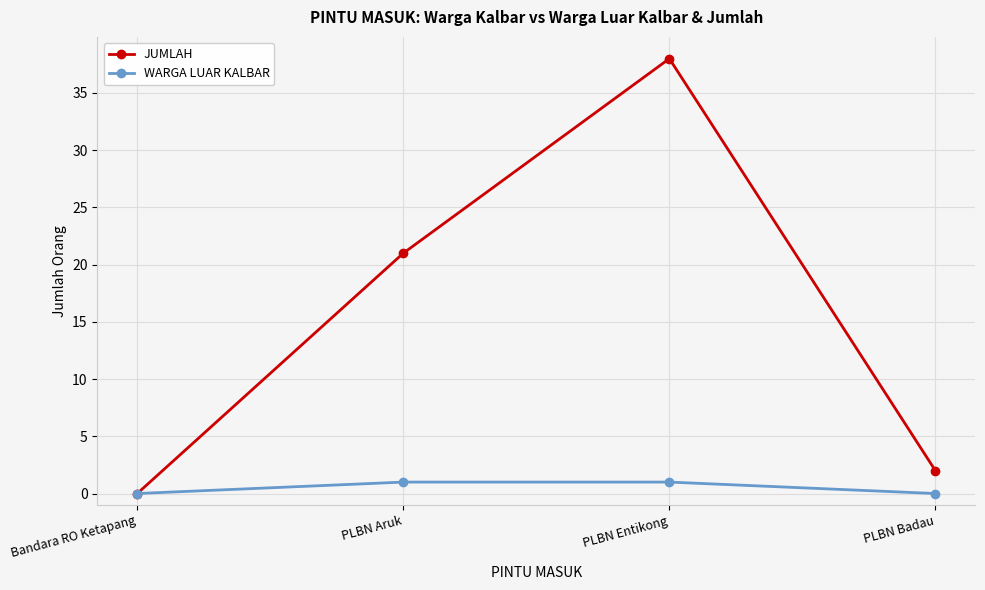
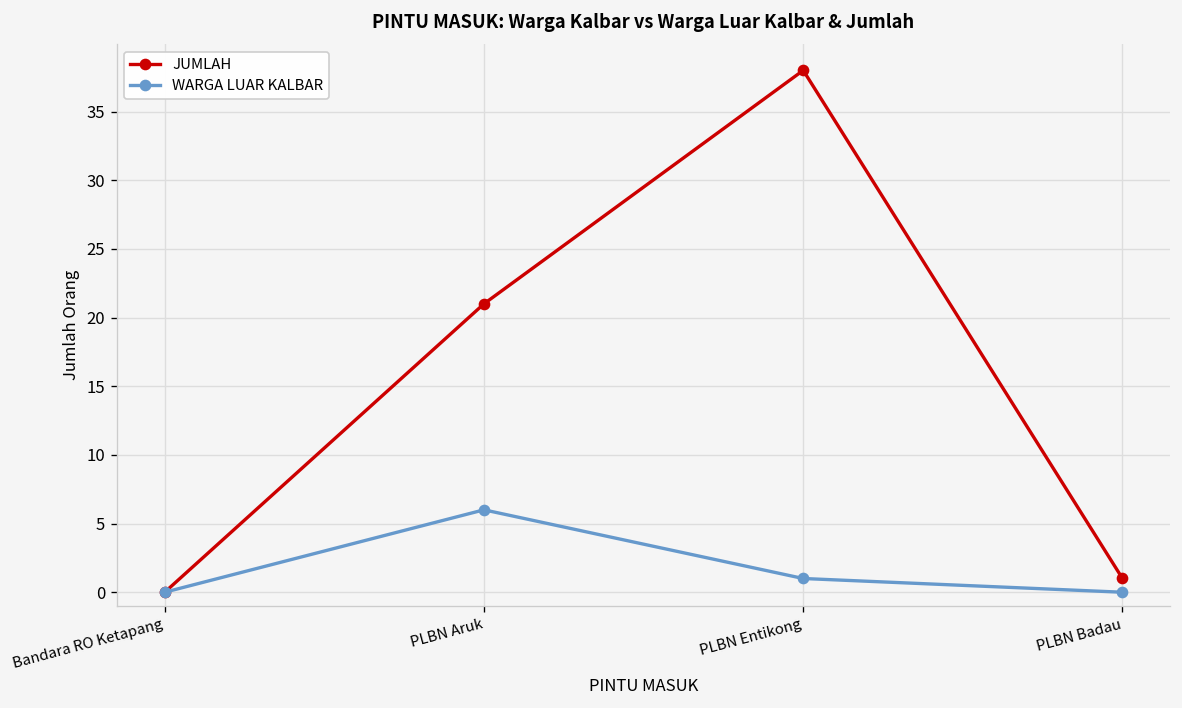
  {
    "JUMLAH": {
      "PLBN Aruk": 21,
      "PLBN Entikong": 38,
-     "PLBN Badau": 2
+     "PLBN Badau": 1
    },
    "WARGA LUAR KALBAR": {
-     "PLBN Aruk": 1,
+     "PLBN Aruk": 6,
      "PLBN Entikong": 1,
      "PLBN Badau": 0
    }
  }
